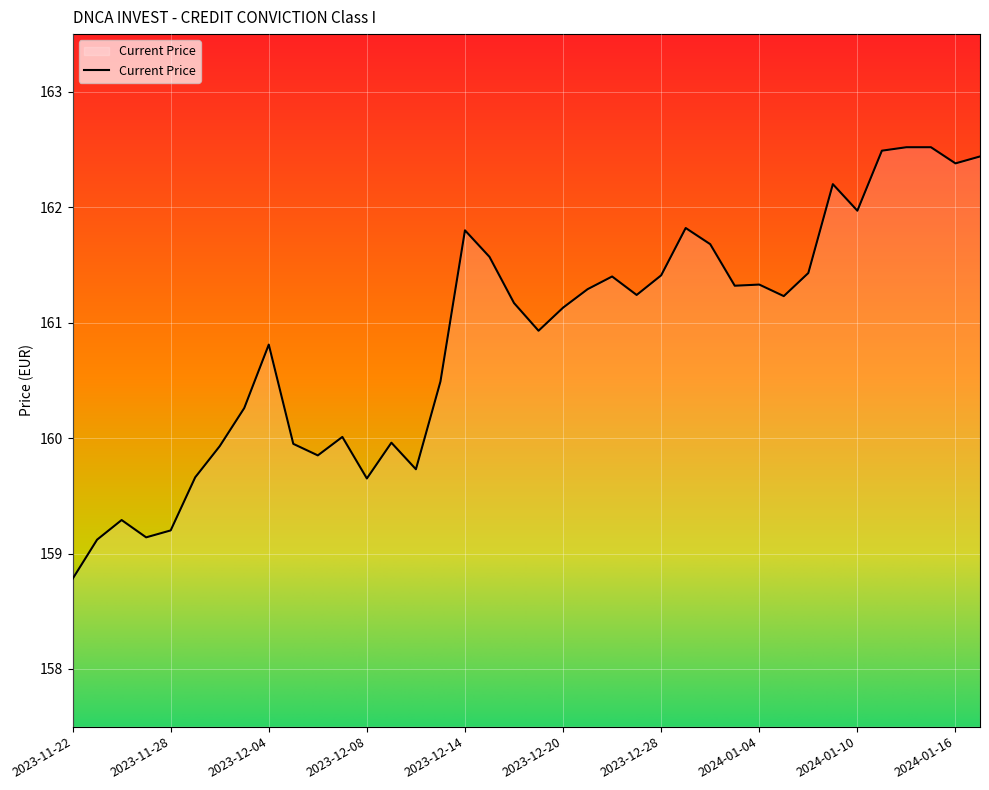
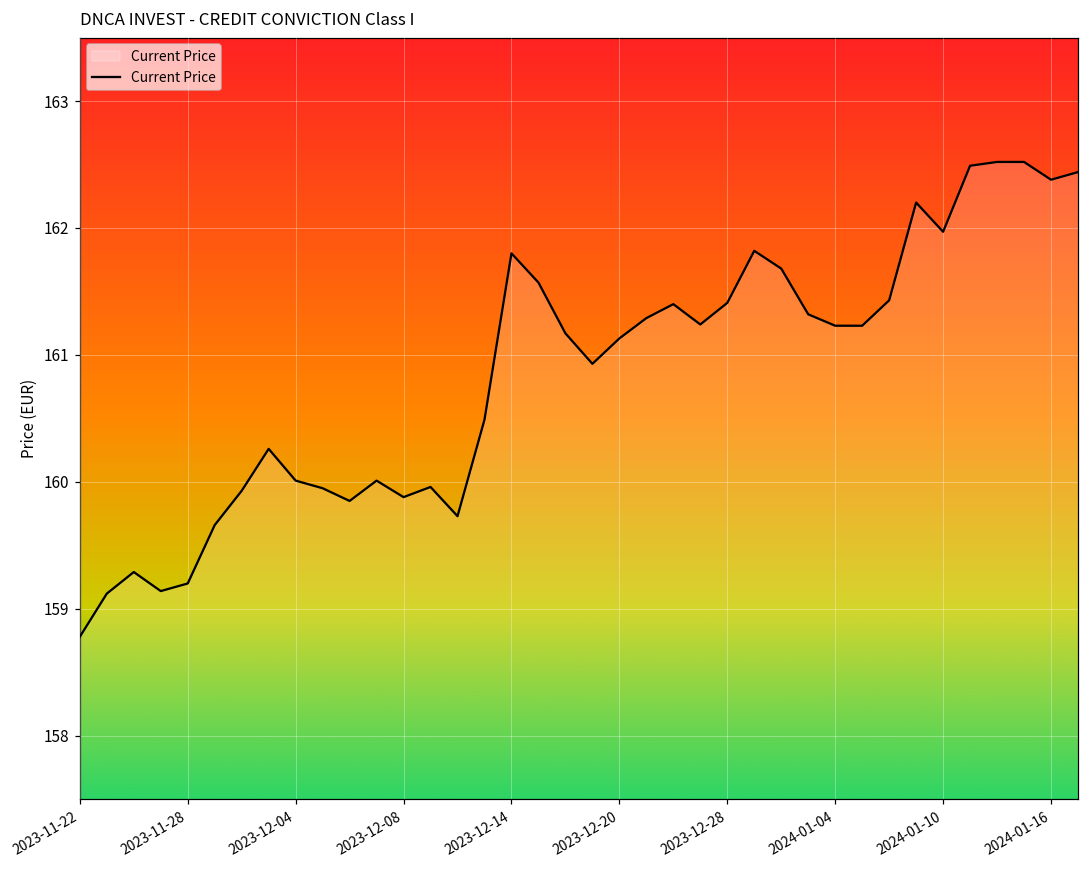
  {
    "2023-11-22": 158.78,
    "2023-11-28": 159.20,
-   "2023-12-04": 160.81,
-   "2023-12-08": 159.65,
+   "2023-12-04": 160.01,
+   "2023-12-08": 159.88,
    "2023-12-14": 161.80,
    "2023-12-20": 161.13,
    "2023-12-28": 161.41,
-   "2024-01-04": 161.33,
+   "2024-01-04": 161.23,
    "2024-01-10": 161.97,
    "2024-01-16": 162.38
  }
